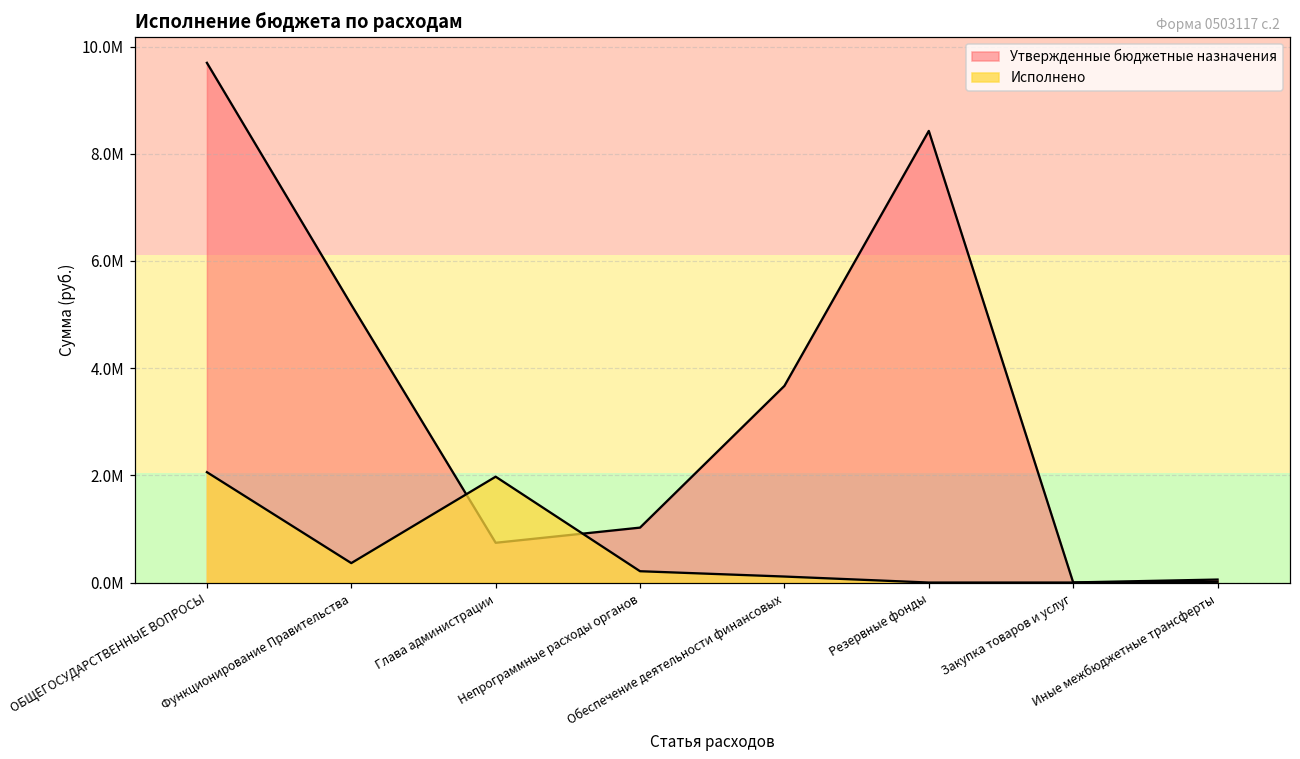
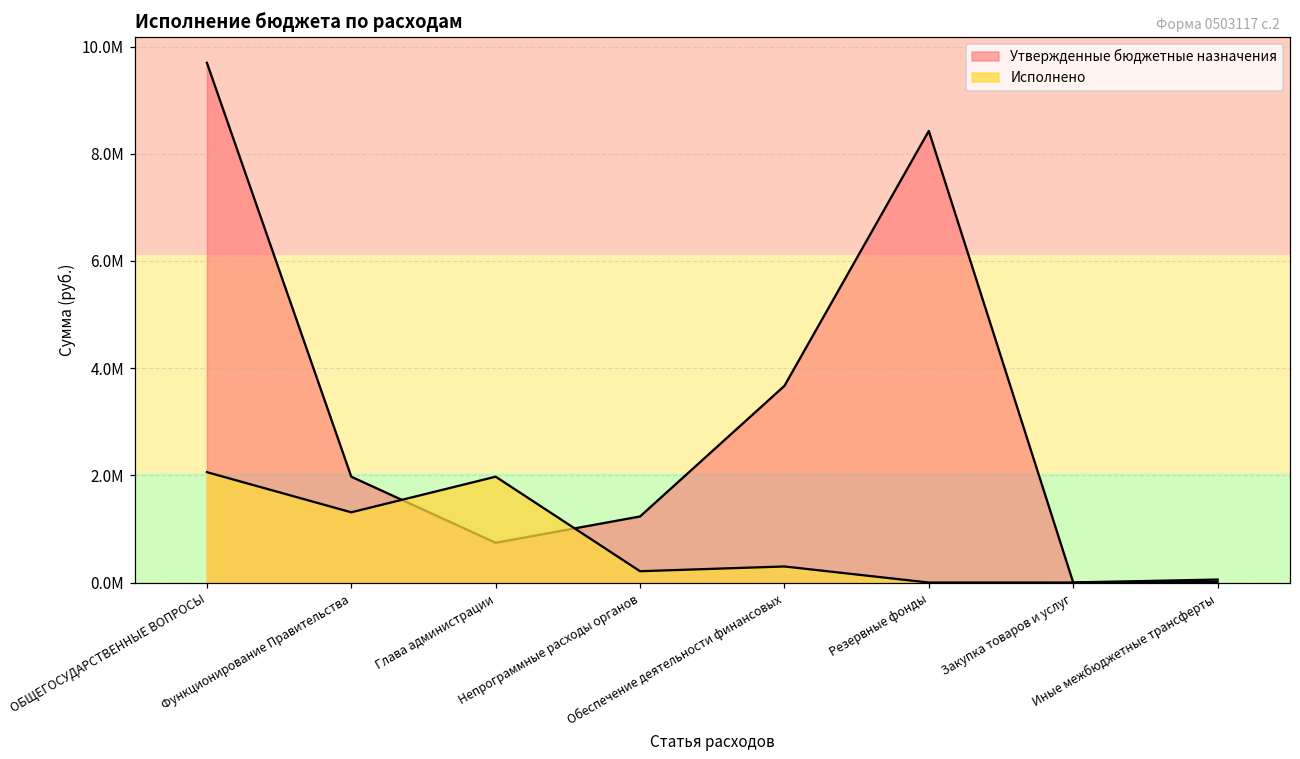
  {
    "Утвержденные бюджетные назначения": {
      "ОБЩЕГОСУДАРСТВЕННЫЕ ВОПРОСЫ": 9700000,
-     "Функционирование Правительства": 5200000,
+     "Функционирование Правительства": 2000000,
      "Глава администрации": 700000,
-     "Непрограммные расходы органов": 1000000,
+     "Непрограммные расходы органов": 1200000,
      "Обеспечение деятельности финансовых": 3700000,
      "Резервные фонды": 8400000
    },
    "Исполнено": {
      "ОБЩЕГОСУДАРСТВЕННЫЕ ВОПРОСЫ": 2100000,
-     "Функционирование Правительства": 400000,
+     "Функционирование Правительства": 1300000,
      "Глава администрации": 2000000,
      "Непрограммные расходы органов": 200000,
-     "Обеспечение деятельности финансовых": 100000,
+     "Обеспечение деятельности финансовых": 300000,
      "Резервные фонды": 0
    }
  }
